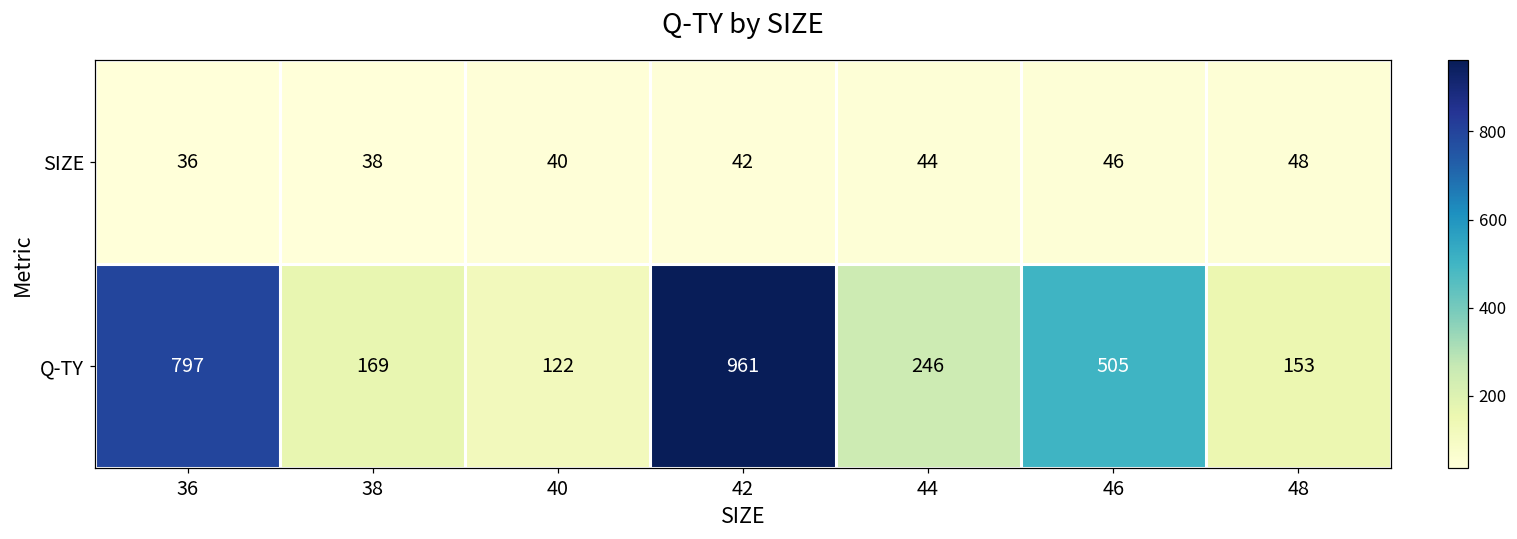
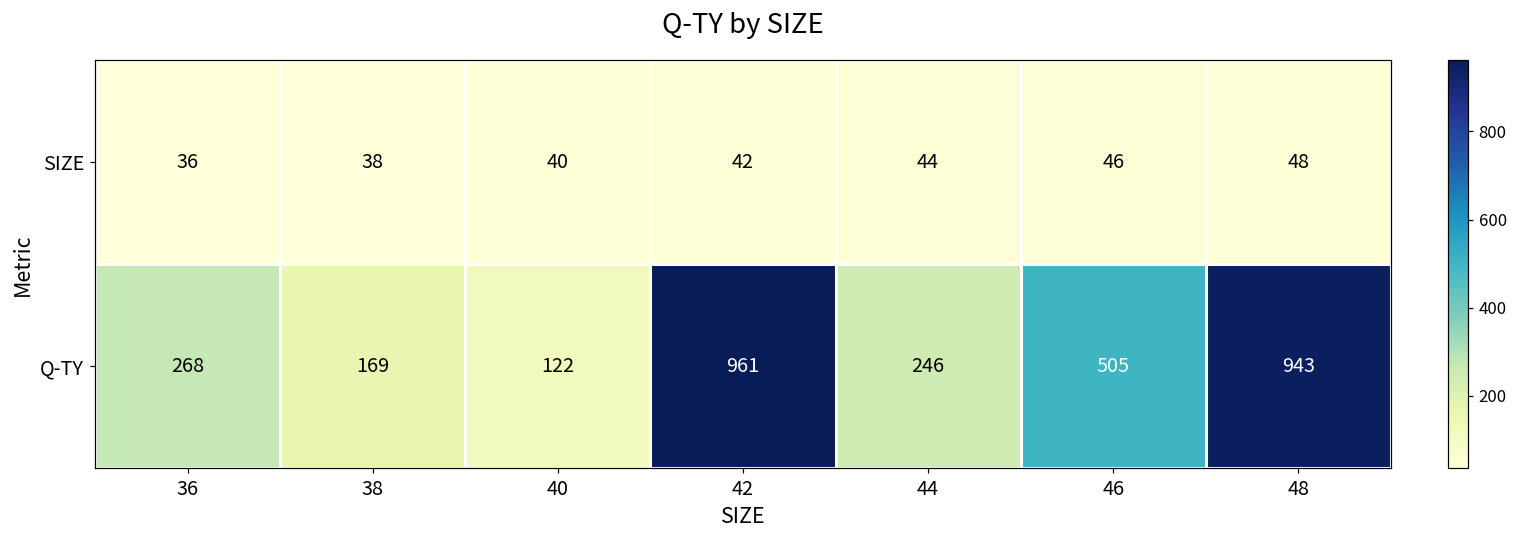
  {
    "SIZE": {
      "36": 36,
      "38": 38,
      "40": 40,
      "42": 42,
      "44": 44,
      "46": 46,
      "48": 48
    },
    "Q-TY": {
-     "36": 797,
+     "36": 268,
      "38": 169,
      "40": 122,
      "42": 961,
      "44": 246,
      "46": 505,
-     "48": 153
+     "48": 943
    }
  }
